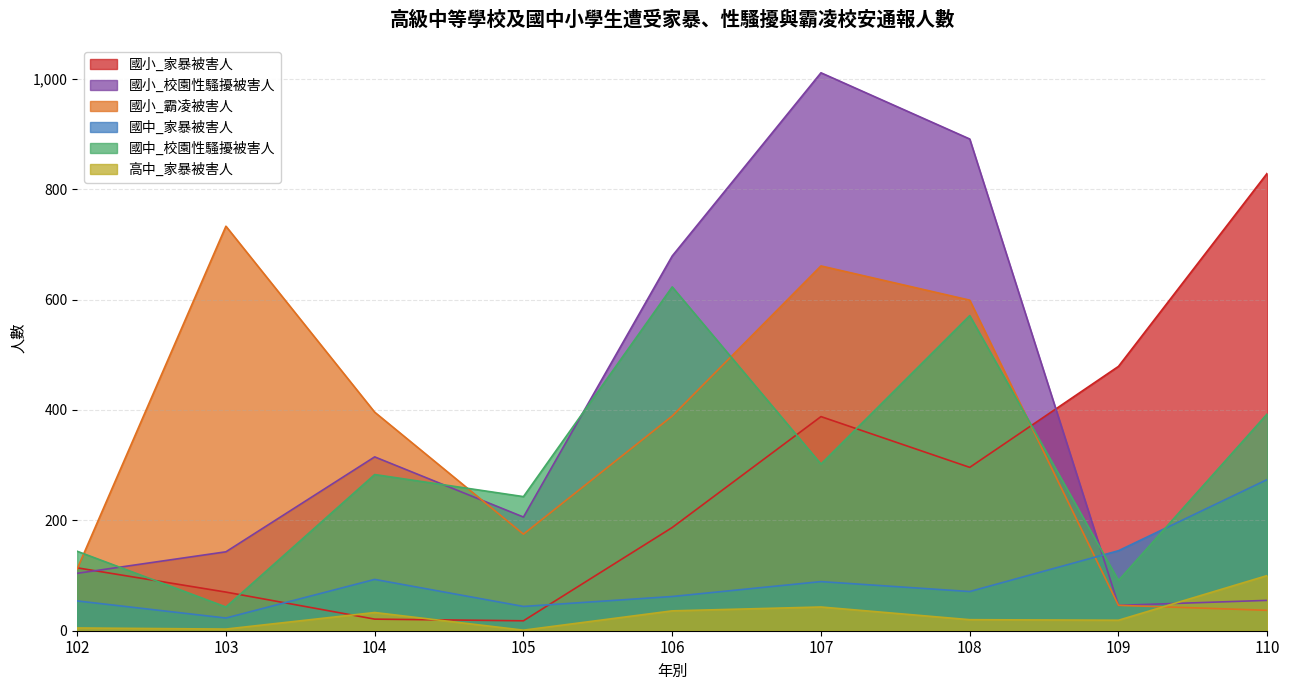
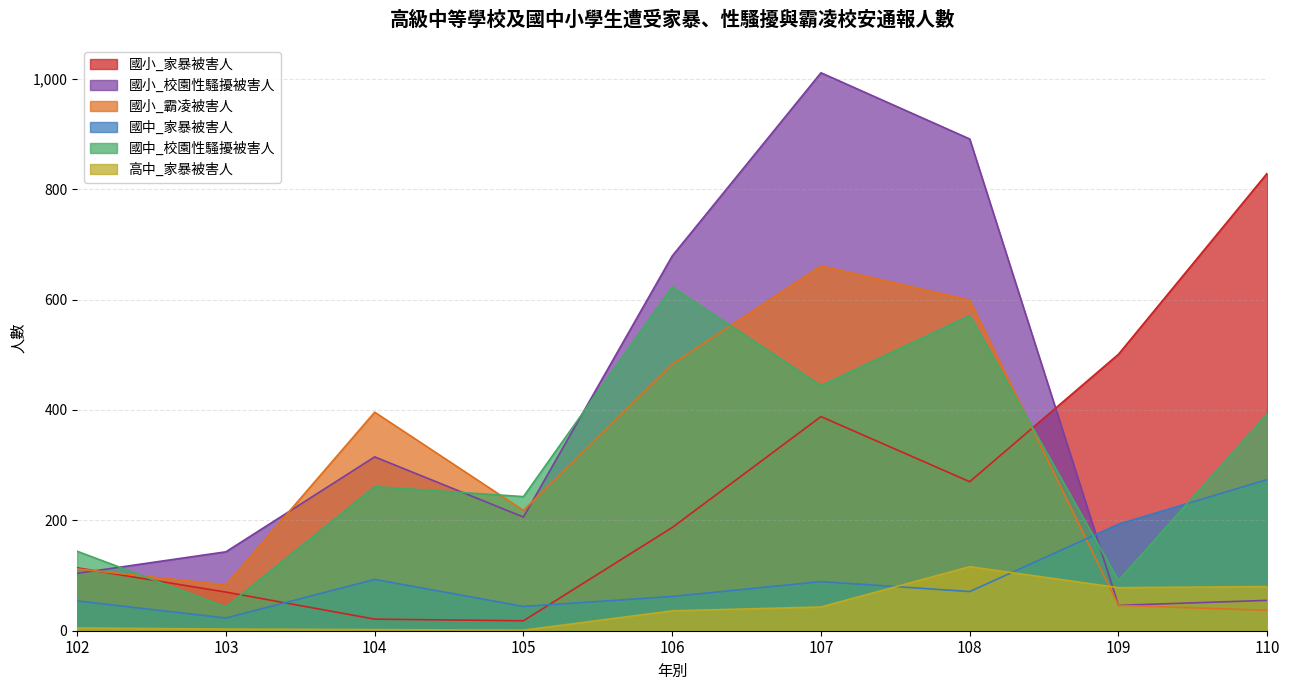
  {
    "國小_家暴被害人": {
      "103": "70",
      "104": "20",
      "105": "20",
      "106": "190",
      "107": "390",
-     "108": "300",
-     "109": "480",
+     "108": "270",
+     "109": "500",
      "110": "830"
    },
    "國小_校園性騷擾被害人": {
      "102": "100",
      "103": "140",
      "104": "320",
      "105": "210",
      "106": "680",
      "107": "1,010",
      "108": "890",
      "110": "60"
    },
    "國小_霸凌被害人": {
-     "103": "730",
+     "103": "80",
      "104": "400",
-     "105": "180",
-     "106": "390",
+     "105": "220",
+     "106": "480",
      "107": "660",
      "108": "600",
      "110": "40"
    },
    "國中_家暴被害人": {
      "102": "50",
      "103": "20",
      "104": "90",
      "105": "40",
      "106": "60",
      "107": "90",
      "108": "70",
-     "109": "150",
+     "109": "190",
      "110": "270"
    },
    "國中_校園性騷擾被害人": {
      "102": "140",
      "103": "40",
-     "104": "280",
+     "104": "260",
      "105": "240",
      "106": "620",
-     "107": "300",
+     "107": "440",
      "108": "570",
      "109": "90",
      "110": "390"
    },
    "高中_家暴被害人": {
      "102": "10",
      "103": "0",
-     "104": "30",
+     "104": "0",
      "105": "0",
      "106": "40",
      "107": "40",
-     "108": "20",
-     "109": "20",
-     "110": "100"
+     "108": "120",
+     "109": "80",
+     "110": "80"
    }
  }
